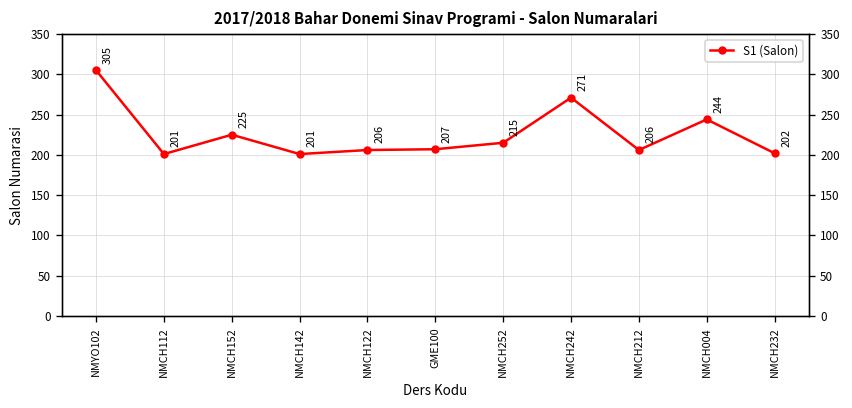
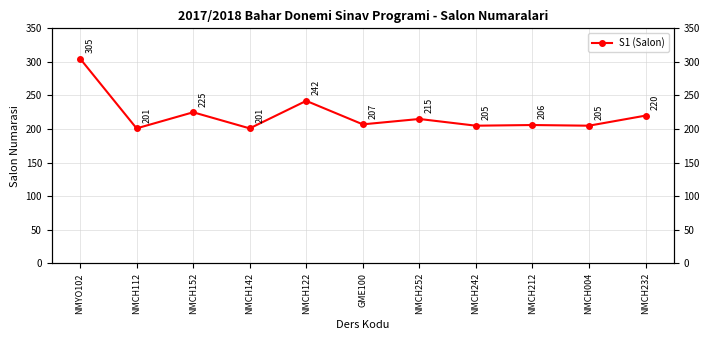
  {
    "NMYO102": 305,
    "NMCH112": 201,
    "NMCH152": 225,
    "NMCH142": 201,
-   "NMCH122": 206,
+   "NMCH122": 242,
    "GME100": 207,
    "NMCH252": 215,
-   "NMCH242": 271,
+   "NMCH242": 205,
    "NMCH212": 206,
-   "NMCH004": 244,
-   "NMCH232": 202
+   "NMCH004": 205,
+   "NMCH232": 220
  }
